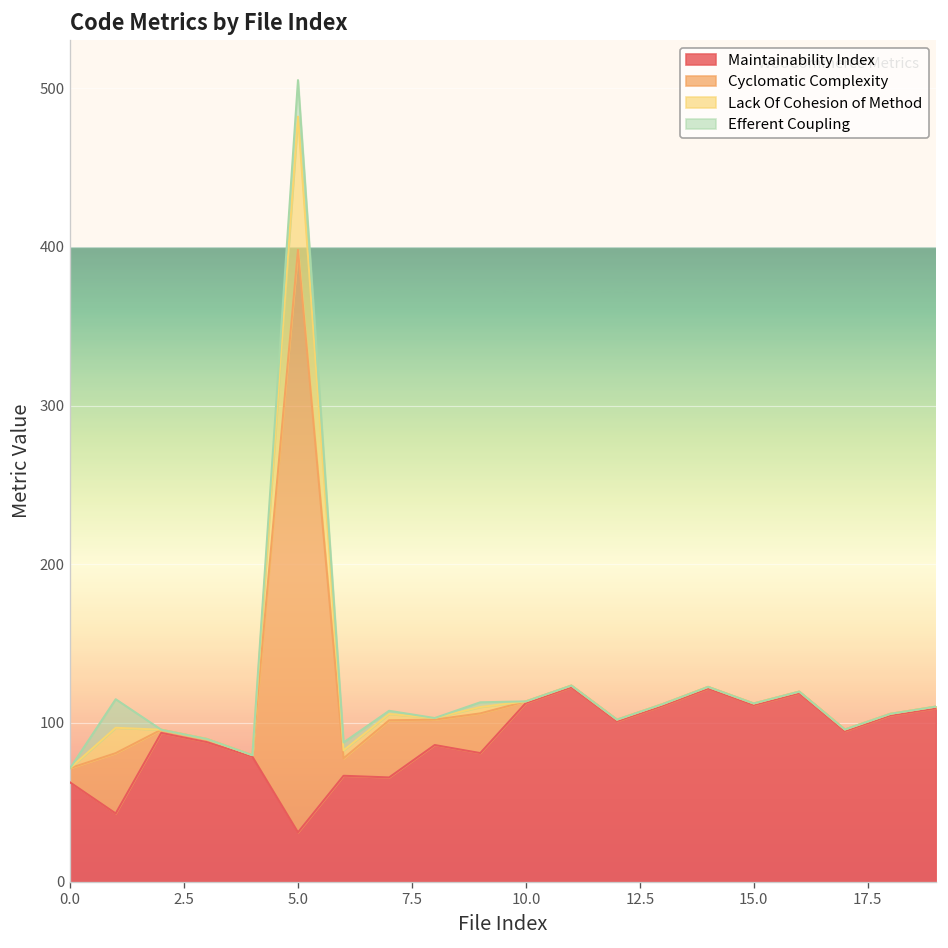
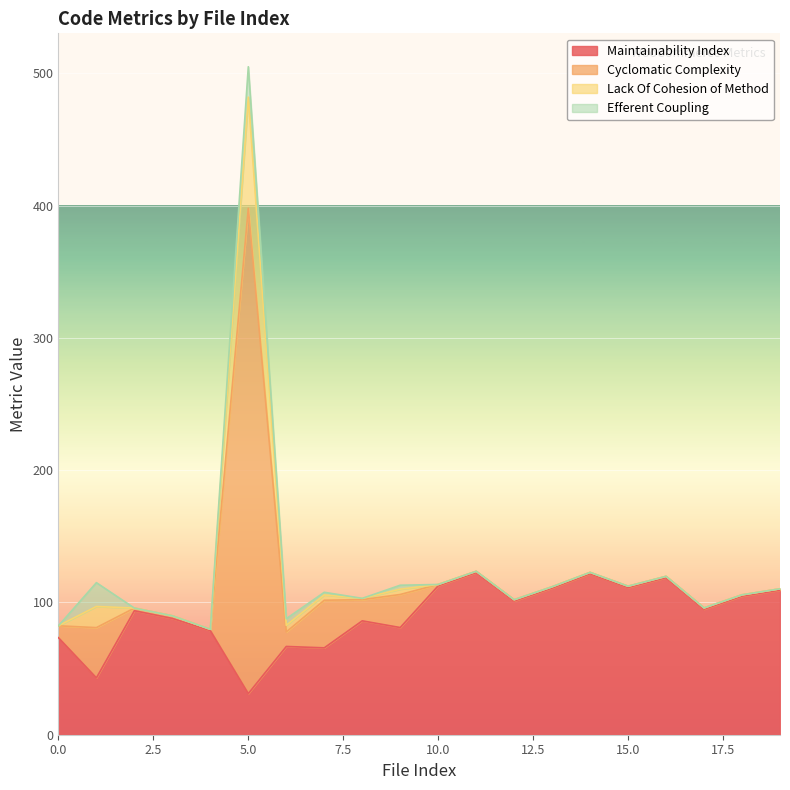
  {
    "Maintainability Index": {
-     "0.0": 63,
+     "0.0": 73,
      "5.0": 31
    },
    "Efferent Coupling": {
      "5.0": 23
    }
  }
